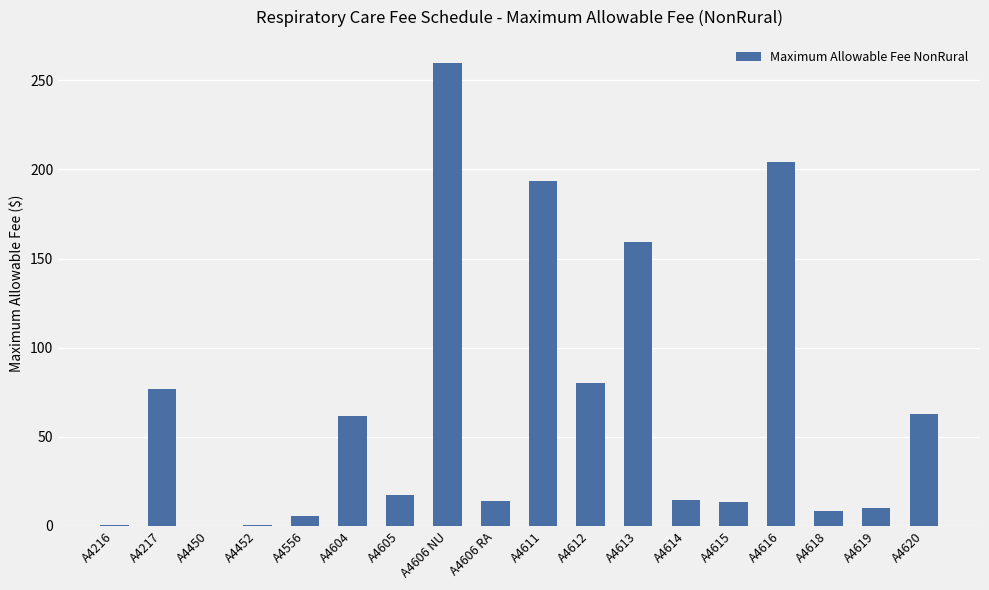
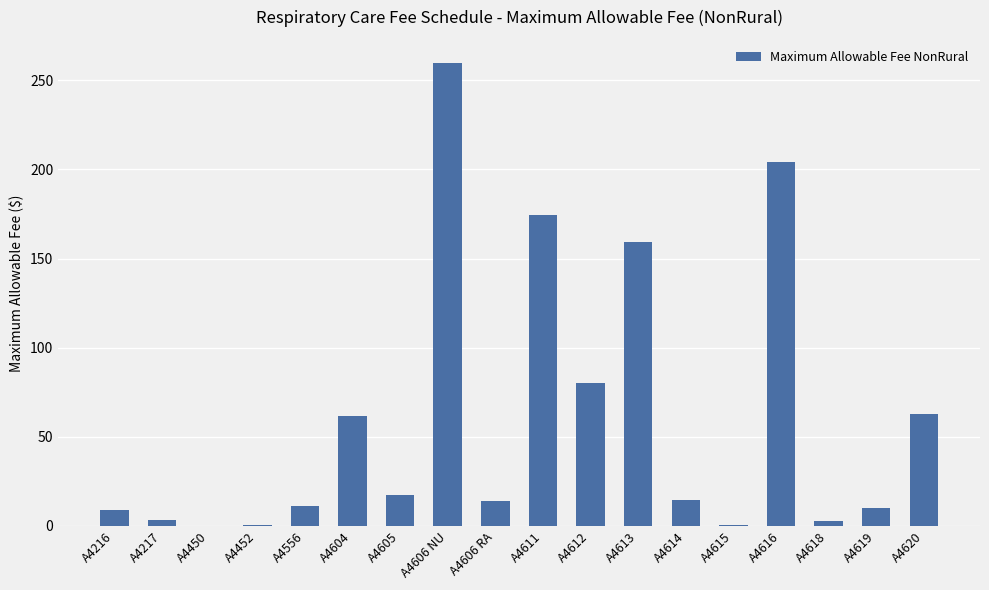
  {
-   "A4216": 0,
-   "A4217": 77,
-   "A4556": 5,
+   "A4216": 9,
+   "A4217": 3,
+   "A4556": 11,
    "A4604": 62,
    "A4605": 18,
    "A4606 NU": 260,
    "A4606 RA": 14,
-   "A4611": 194,
+   "A4611": 174,
    "A4612": 80,
    "A4613": 159,
    "A4614": 15,
-   "A4615": 13,
+   "A4615": 1,
    "A4616": 204,
-   "A4618": 8,
+   "A4618": 3,
    "A4619": 10,
    "A4620": 63
  }
